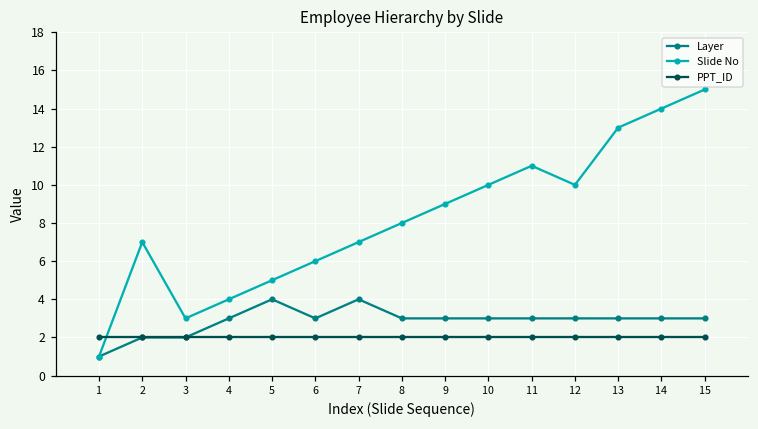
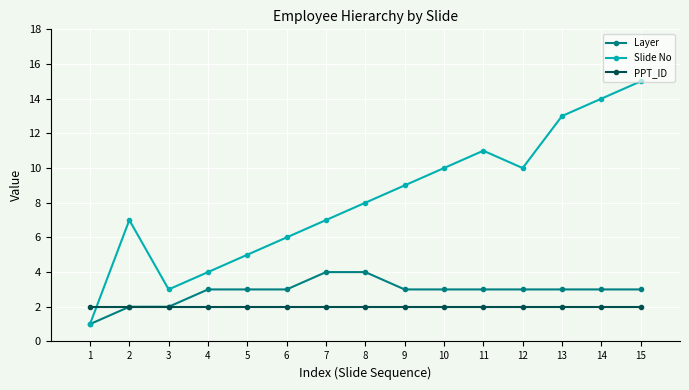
  {
    "Layer": {
      "4": 3,
-     "5": 4,
+     "5": 3,
      "6": 3,
      "7": 4,
-     "8": 3,
+     "8": 4,
      "9": 3,
      "10": 3,
      "11": 3,
      "12": 3,
      "13": 3,
      "14": 3,
      "15": 3
    },
    "Slide No": {
      "2": 7,
      "3": 3,
      "4": 4,
      "5": 5,
      "6": 6,
      "7": 7,
      "8": 8,
      "9": 9,
      "10": 10,
      "11": 11,
      "12": 10,
      "13": 13,
      "14": 14
    },
    "PPT_ID": {
      "1": 2,
      "4": 2,
      "5": 2,
      "6": 2,
      "7": 2,
      "8": 2,
      "9": 2,
      "10": 2,
      "11": 2,
      "12": 2,
      "13": 2,
      "14": 2,
      "15": 2
    }
  }
